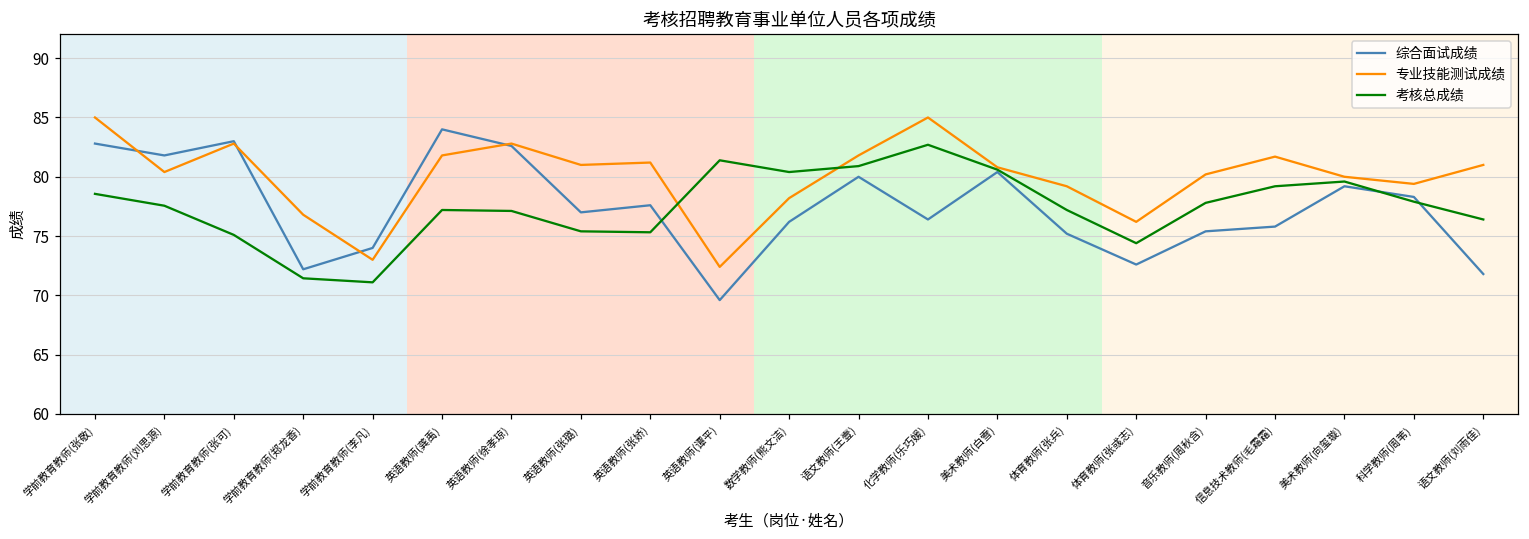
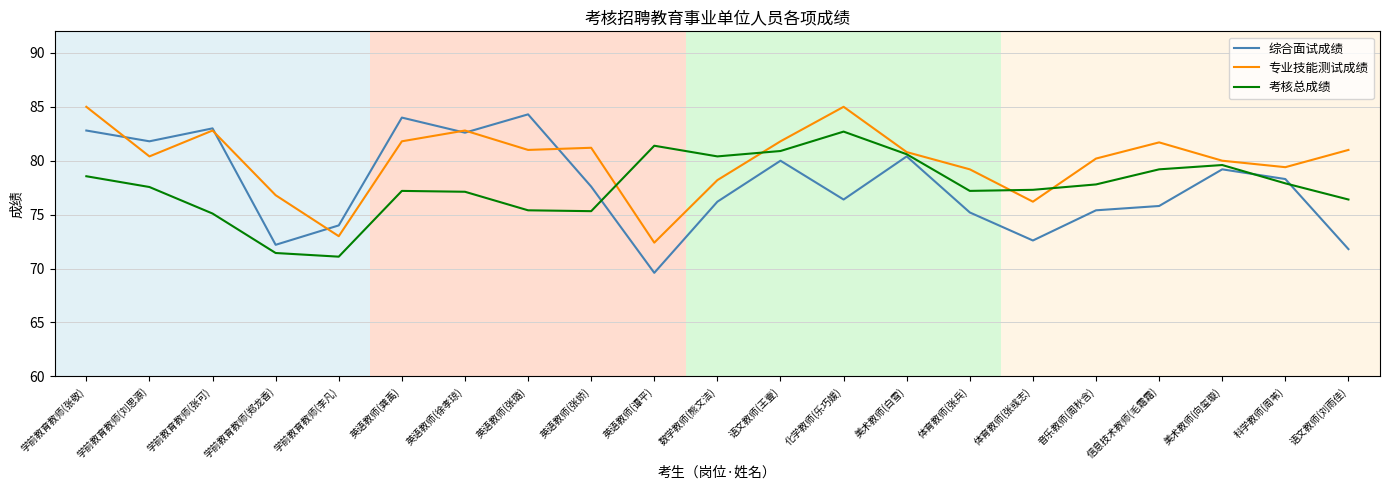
  {
    "综合面试成绩": {
      "学前教育教师(张敬)": 82.8,
      "学前教育教师(刘思源)": 81.8,
      "学前教育教师(郑龙香)": 72.2,
      "学前教育教师(李凡)": 74.0,
      "英语教师(龚禹)": 84.0,
-     "英语教师(张璐)": 77.0,
+     "英语教师(张璐)": 84.3,
      "英语教师(张娇)": 77.6,
      "英语教师(谭平)": 69.6,
      "数学教师(熊文洁)": 76.2,
      "语文教师(王壹)": 80.0,
      "化学教师(乐巧媛)": 76.4,
      "体育教师(张兵)": 75.2,
      "体育教师(张彧志)": 72.6,
      "音乐教师(周秋含)": 75.4,
      "信息技术教师(毛霜霜)": 75.8,
      "美术教师(向玺璇)": 79.2,
      "科学教师(周苇)": 78.3,
      "语文教师(刘雨佳)": 71.8
    },
    "专业技能测试成绩": {
      "学前教育教师(张敬)": 85.0,
      "学前教育教师(刘思源)": 80.4,
      "学前教育教师(郑龙香)": 76.8,
      "学前教育教师(李凡)": 73.0,
      "英语教师(龚禹)": 81.8,
      "英语教师(张璐)": 81.0,
      "英语教师(张娇)": 81.2,
      "英语教师(谭平)": 72.4,
      "数学教师(熊文洁)": 78.2,
      "语文教师(王壹)": 81.8,
      "化学教师(乐巧媛)": 85.0,
      "体育教师(张兵)": 79.2,
      "体育教师(张彧志)": 76.2,
      "音乐教师(周秋含)": 80.2,
      "信息技术教师(毛霜霜)": 81.7,
      "美术教师(向玺璇)": 80.0,
      "科学教师(周苇)": 79.4,
      "语文教师(刘雨佳)": 81.0
    },
    "考核总成绩": {
      "学前教育教师(张敬)": 78.6,
      "学前教育教师(刘思源)": 77.6,
      "学前教育教师(张可)": 75.1,
      "学前教育教师(郑龙香)": 71.4,
      "学前教育教师(李凡)": 71.1,
      "英语教师(龚禹)": 77.2,
      "英语教师(徐孝琼)": 77.1,
      "英语教师(张璐)": 75.4,
      "英语教师(张娇)": 75.3,
      "英语教师(谭平)": 81.4,
      "数学教师(熊文洁)": 80.4,
      "语文教师(王壹)": 80.9,
      "化学教师(乐巧媛)": 82.7,
      "体育教师(张兵)": 77.2,
-     "体育教师(张彧志)": 74.4,
+     "体育教师(张彧志)": 77.3,
      "音乐教师(周秋含)": 77.8,
      "信息技术教师(毛霜霜)": 79.2,
      "美术教师(向玺璇)": 79.6,
      "科学教师(周苇)": 77.9,
      "语文教师(刘雨佳)": 76.4
    }
  }
